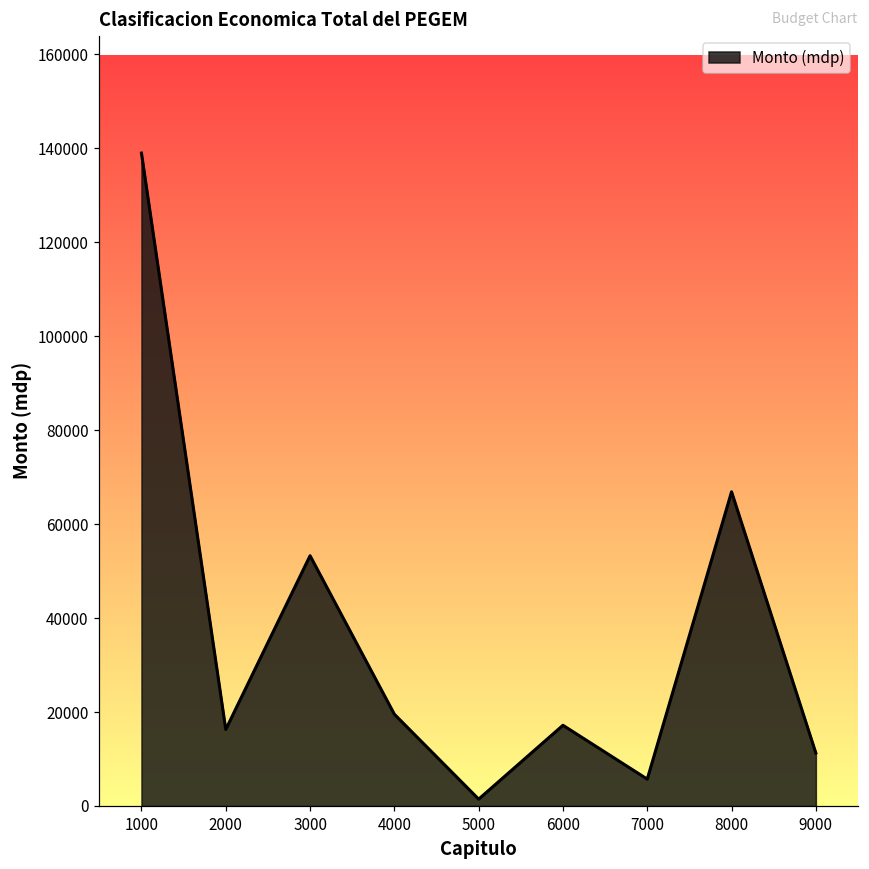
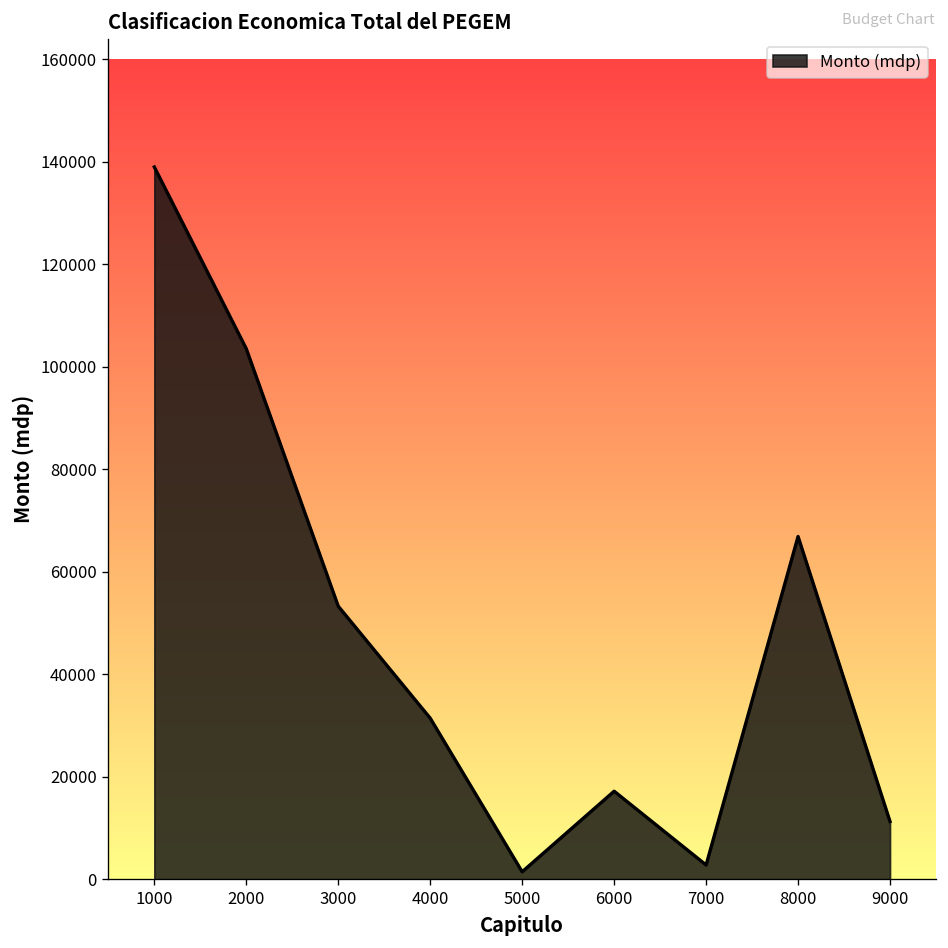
  {
    "1000": 139000,
-   "2000": 16000,
+   "2000": 103000,
    "3000": 53000,
-   "4000": 20000,
+   "4000": 31000,
    "5000": 1000,
    "6000": 17000,
-   "7000": 6000,
+   "7000": 3000,
    "8000": 67000,
    "9000": 11000
  }
